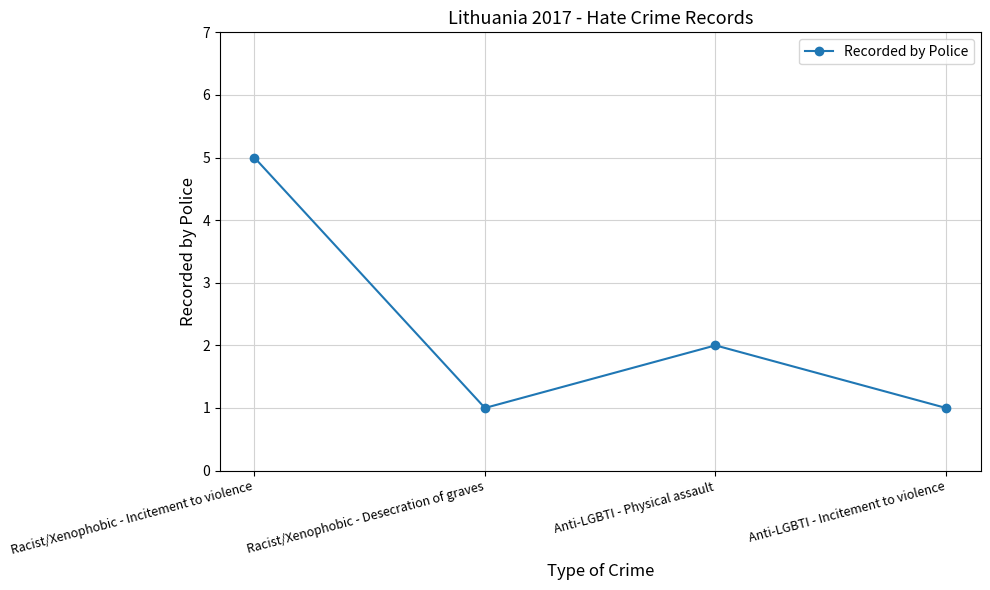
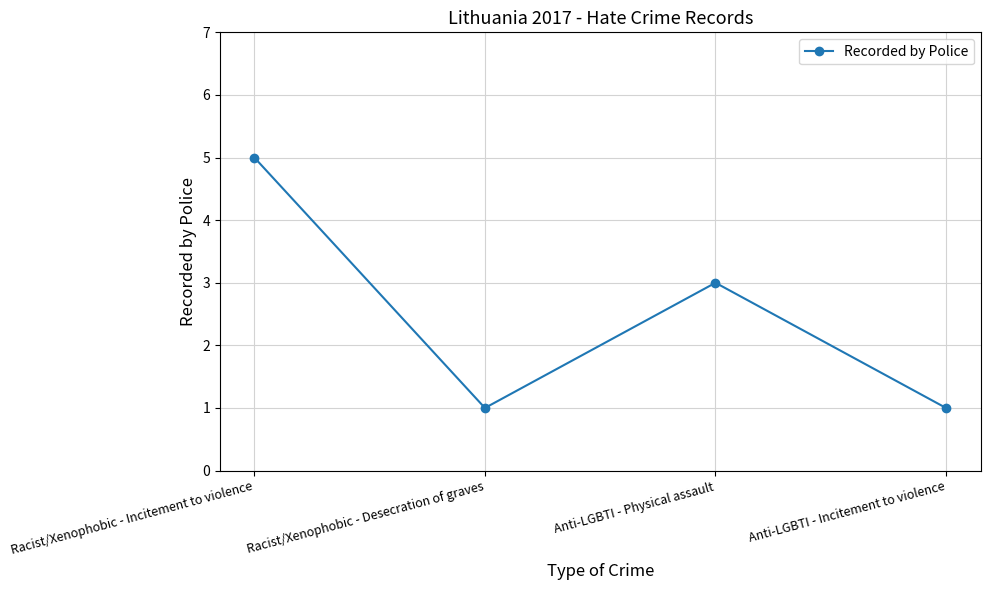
  {
    "Racist/Xenophobic - Incitement to violence": 5,
    "Racist/Xenophobic - Desecration of graves": 1,
-   "Anti-LGBTI - Physical assault": 2,
+   "Anti-LGBTI - Physical assault": 3,
    "Anti-LGBTI - Incitement to violence": 1
  }
